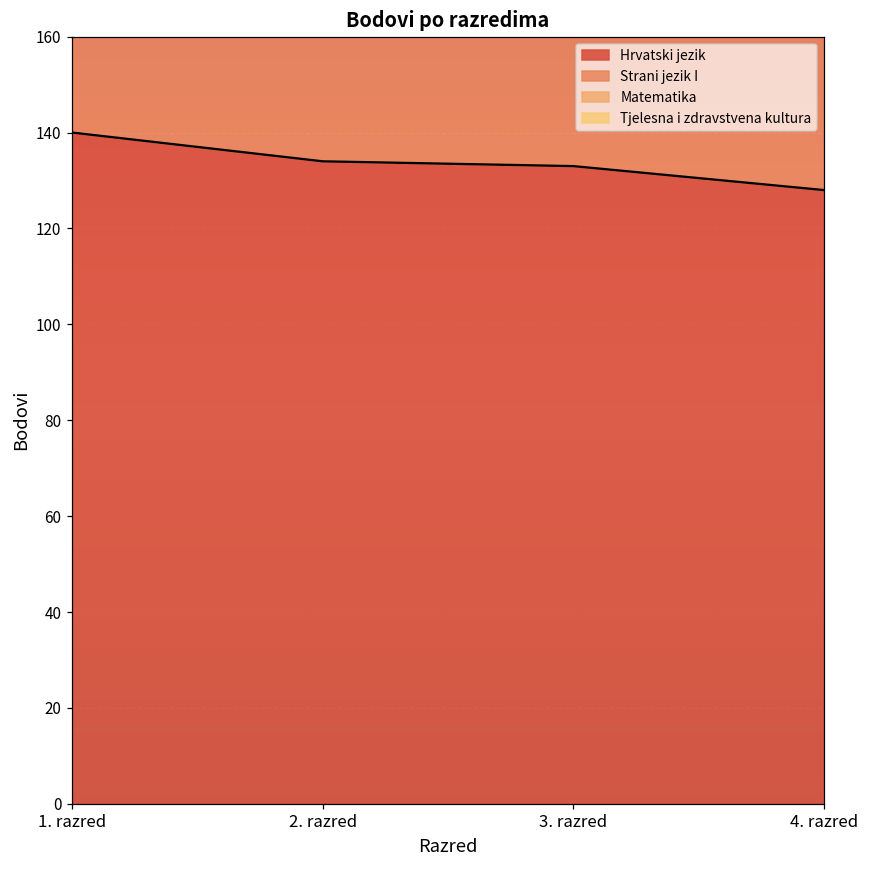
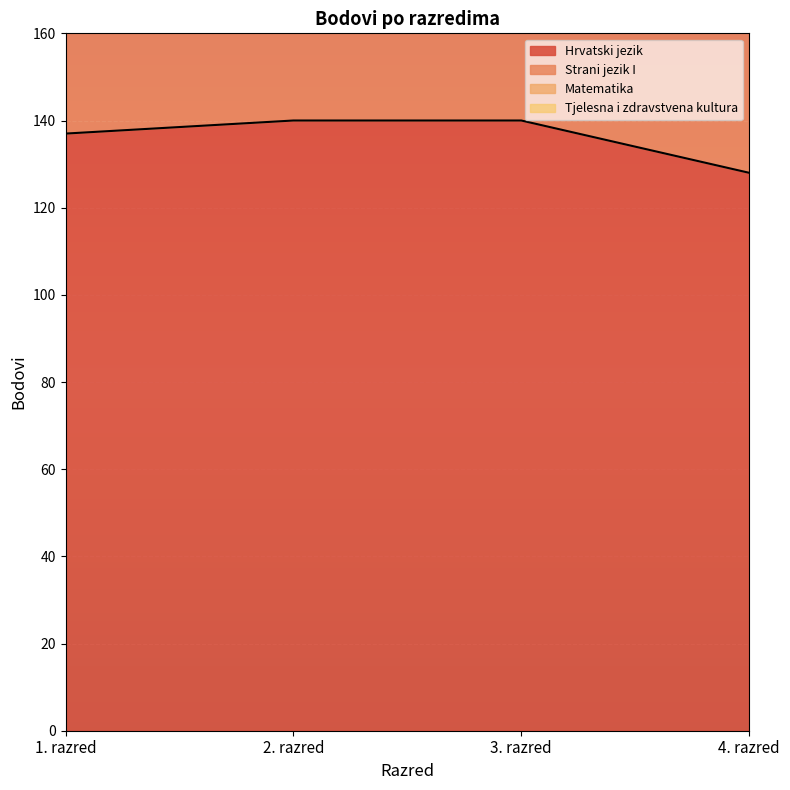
  {
    "Hrvatski jezik": {
-     "1. razred": 140,
-     "2. razred": 134,
-     "3. razred": 133,
+     "1. razred": 137,
+     "2. razred": 140,
+     "3. razred": 140,
      "4. razred": 128
    }
  }
